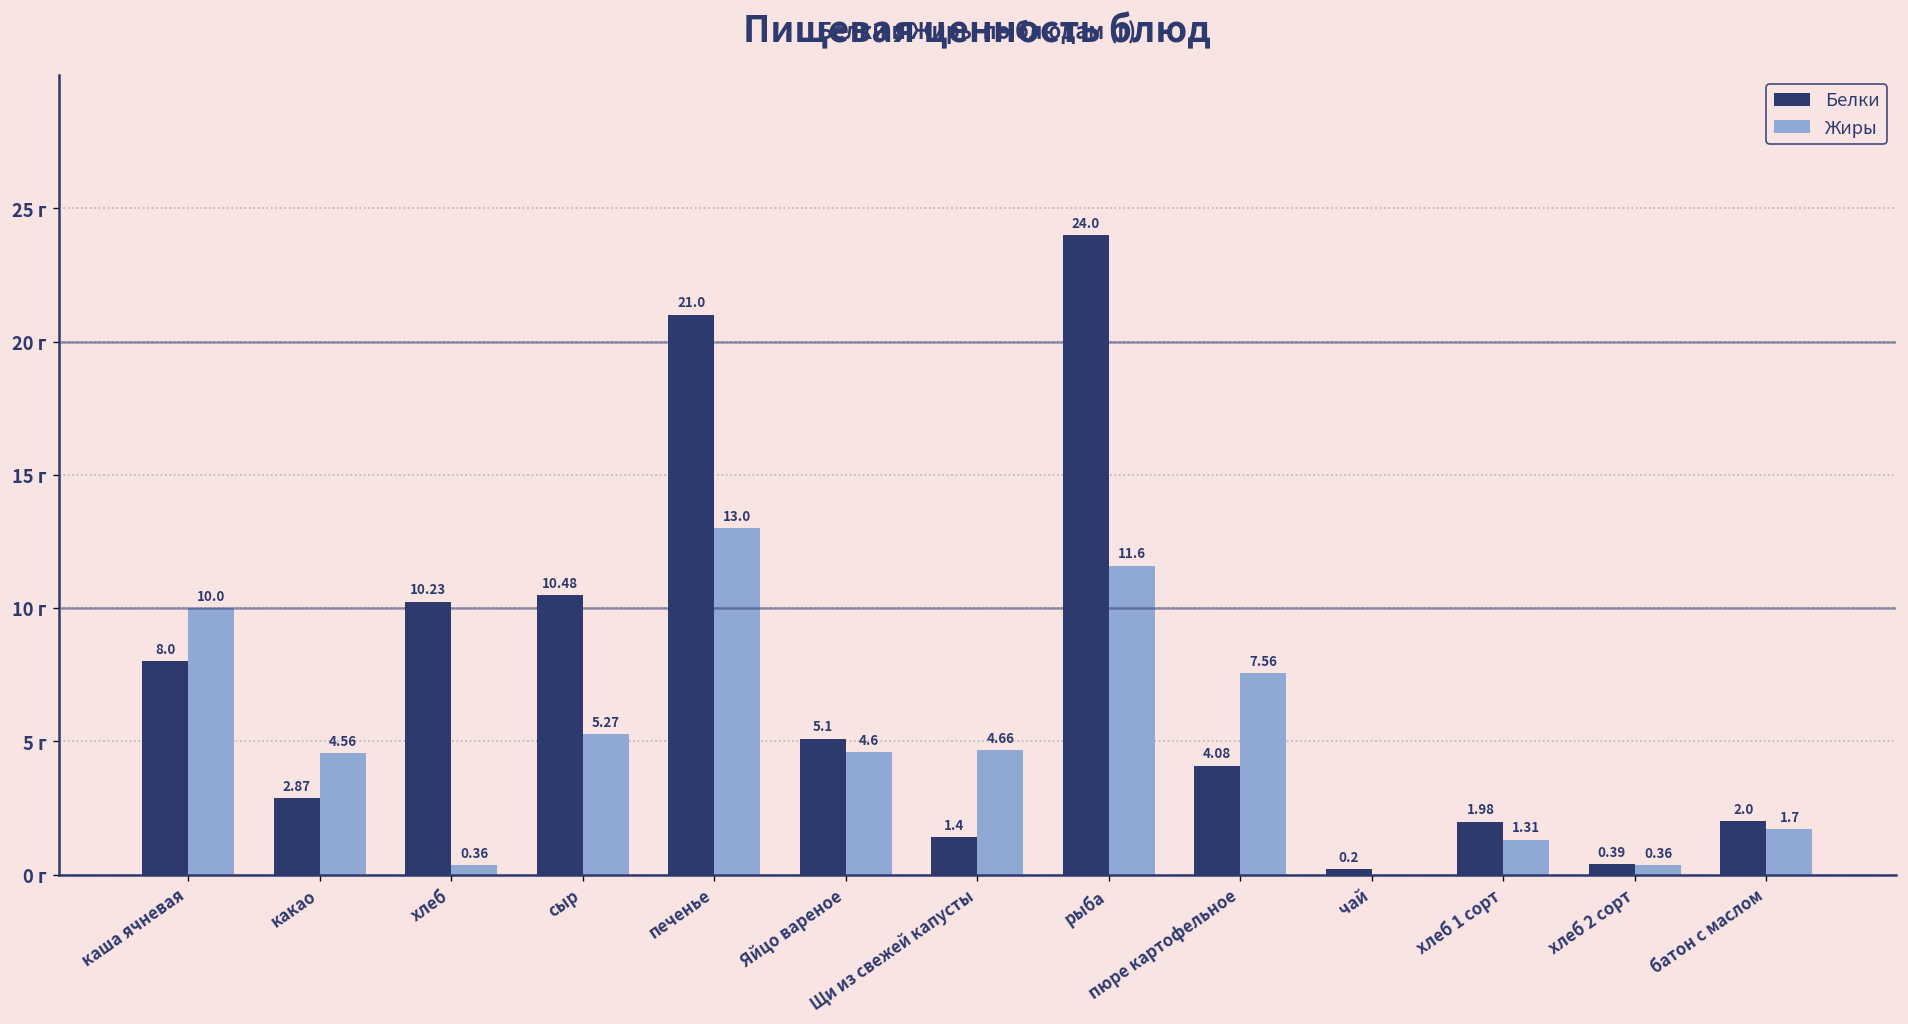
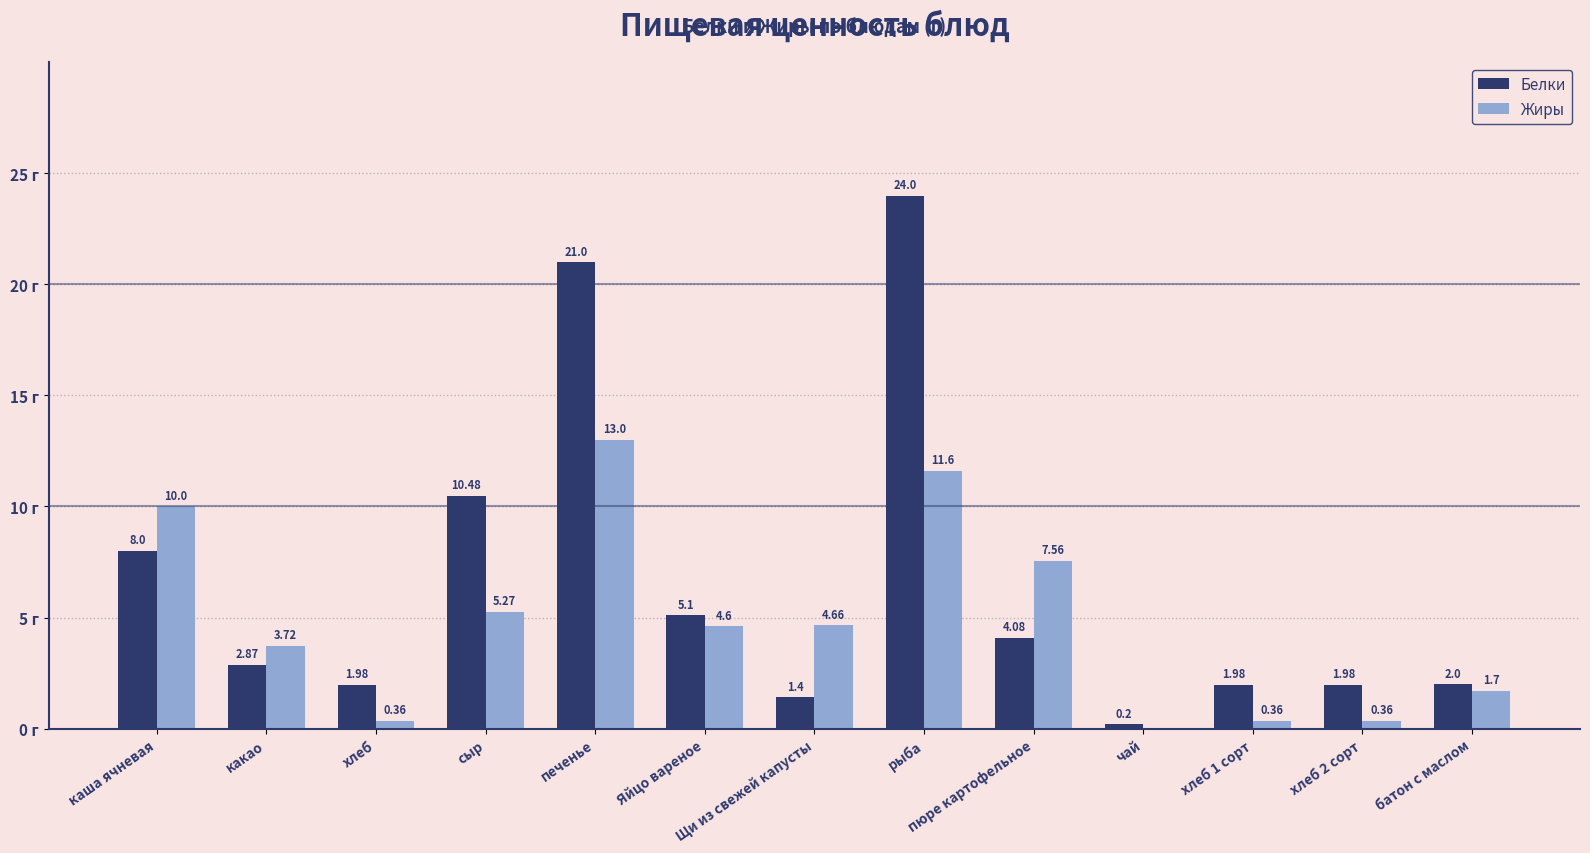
  {
    "Белки": {
      "каша ячневая": 8.0,
      "какао": 2.87,
-     "хлеб": 10.23,
+     "хлеб": 1.98,
      "сыр": 10.48,
      "печенье": 21.0,
      "Яйцо вареное": 5.1,
      "Щи из свежей капусты": 1.4,
      "рыба": 24.0,
      "пюре картофельное": 4.08,
      "чай": 0.2,
      "хлеб 1 сорт": 1.98,
-     "хлеб 2 сорт": 0.39,
+     "хлеб 2 сорт": 1.98,
      "батон с маслом": 2.0
    },
    "Жиры": {
      "каша ячневая": 10.0,
-     "какао": 4.56,
+     "какао": 3.72,
      "хлеб": 0.36,
      "сыр": 5.27,
      "печенье": 13.0,
      "Яйцо вареное": 4.6,
      "Щи из свежей капусты": 4.66,
      "рыба": 11.6,
      "пюре картофельное": 7.56,
-     "хлеб 1 сорт": 1.31,
+     "хлеб 1 сорт": 0.36,
      "хлеб 2 сорт": 0.36,
      "батон с маслом": 1.7
    }
  }
